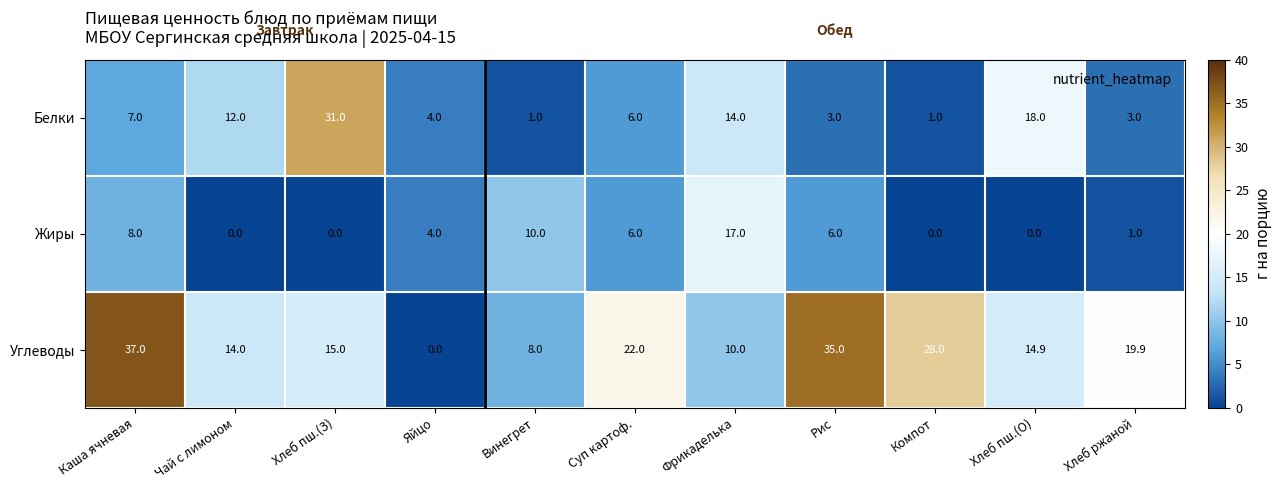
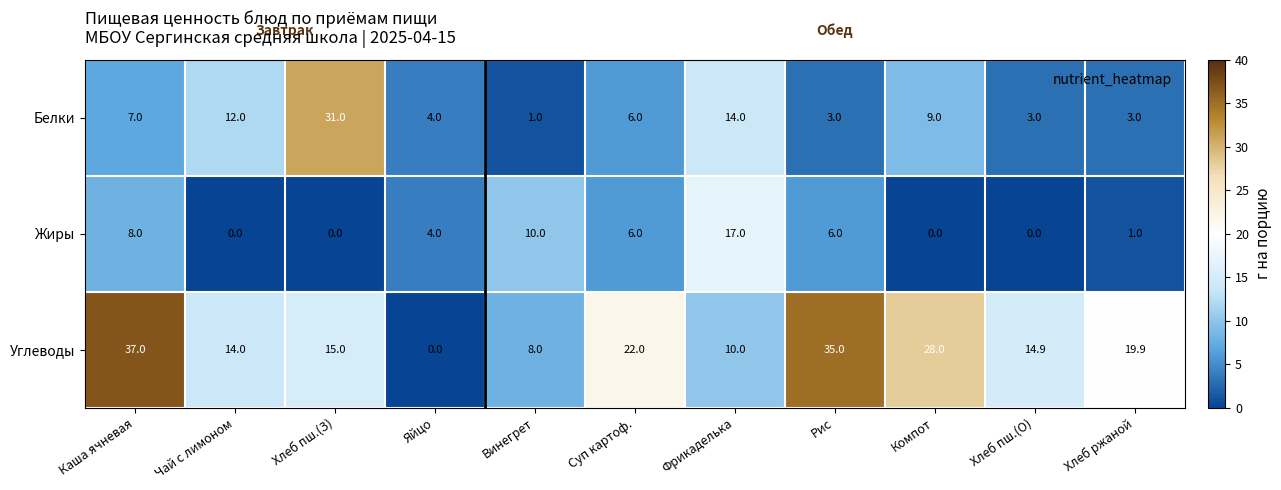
  {
    "Белки": {
      "Каша ячневая": 7.0,
      "Чай с лимоном": 12.0,
      "Хлеб пш.(З)": 31.0,
      "Яйцо": 4.0,
      "Винегрет": 1.0,
      "Суп картоф.": 6.0,
      "Фрикаделька": 14.0,
      "Рис": 3.0,
-     "Компот": 1.0,
-     "Хлеб пш.(О)": 18.0,
+     "Компот": 9.0,
+     "Хлеб пш.(О)": 3.0,
      "Хлеб ржаной": 3.0
    },
    "Жиры": {
      "Каша ячневая": 8.0,
      "Чай с лимоном": 0.0,
      "Хлеб пш.(З)": 0.0,
      "Яйцо": 4.0,
      "Винегрет": 10.0,
      "Суп картоф.": 6.0,
      "Фрикаделька": 17.0,
      "Рис": 6.0,
      "Компот": 0.0,
      "Хлеб пш.(О)": 0.0,
      "Хлеб ржаной": 1.0
    },
    "Углеводы": {
      "Каша ячневая": 37.0,
      "Чай с лимоном": 14.0,
      "Хлеб пш.(З)": 15.0,
      "Яйцо": 0.0,
      "Винегрет": 8.0,
      "Суп картоф.": 22.0,
      "Фрикаделька": 10.0,
      "Рис": 35.0,
      "Компот": 28.0,
      "Хлеб пш.(О)": 14.9,
      "Хлеб ржаной": 19.9
    }
  }
